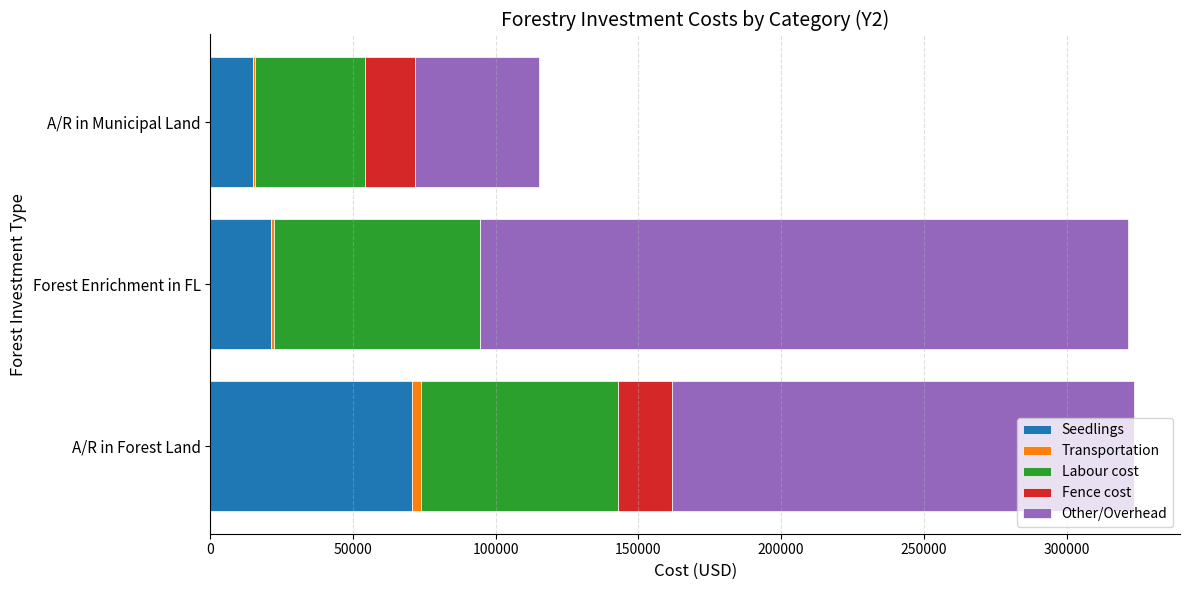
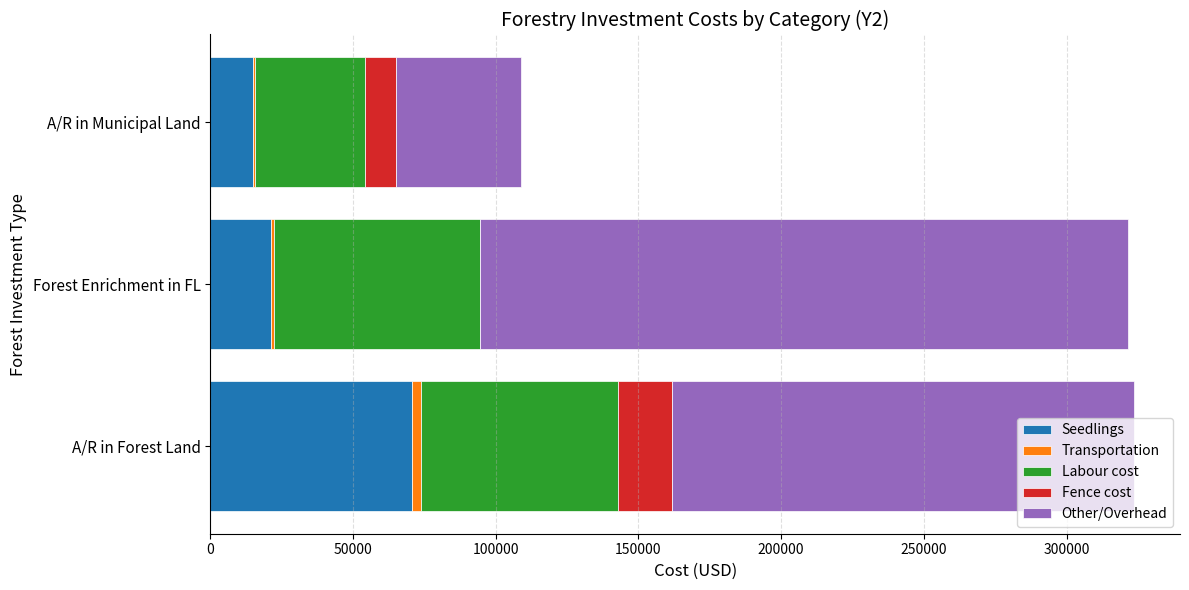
  {
    "Seedlings": {
      "A/R in Municipal Land": 15000,
      "Forest Enrichment in FL": 21000,
      "A/R in Forest Land": 71000
    },
    "Transportation": {
      "Forest Enrichment in FL": 1000,
      "A/R in Forest Land": 3000
    },
    "Labour cost": {
      "A/R in Municipal Land": 39000,
      "Forest Enrichment in FL": 72000,
      "A/R in Forest Land": 69000
    },
    "Fence cost": {
-     "A/R in Municipal Land": 18000,
+     "A/R in Municipal Land": 11000,
      "Forest Enrichment in FL": 0,
      "A/R in Forest Land": 19000
    },
    "Other/Overhead": {
      "A/R in Municipal Land": 43000,
      "Forest Enrichment in FL": 227000
    }
  }
